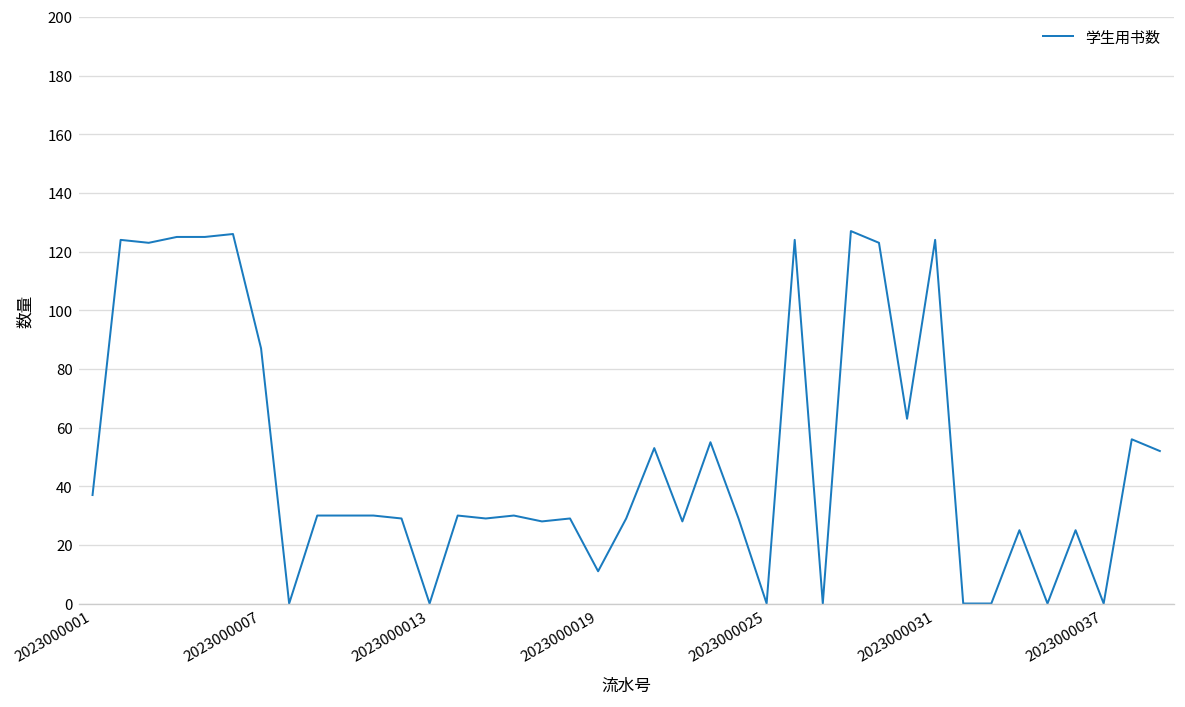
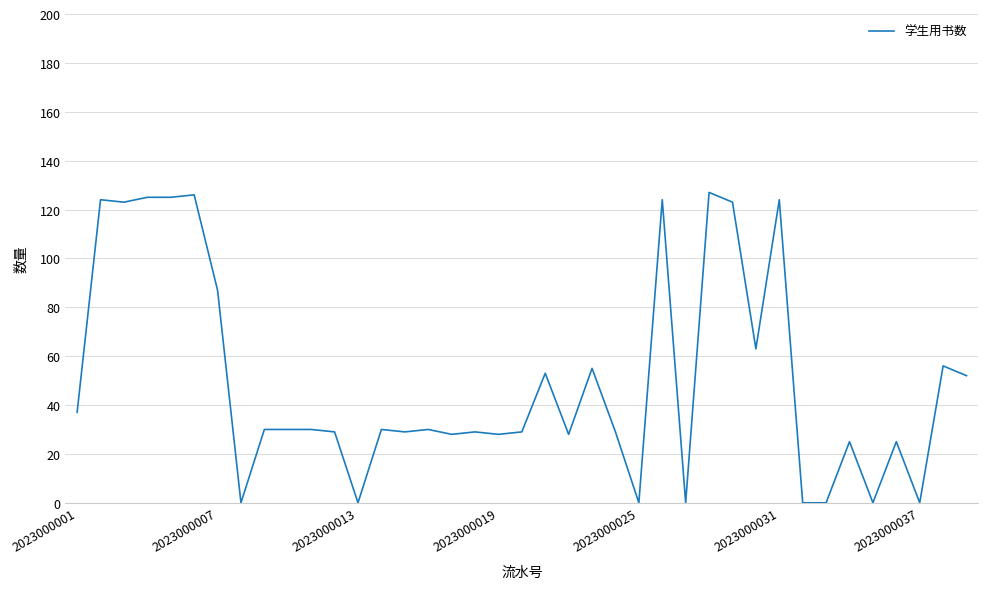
  {
    "2023000001": 37,
    "2023000007": 87,
    "2023000013": 0,
-   "2023000019": 11,
+   "2023000019": 28,
    "2023000025": 0,
    "2023000031": 124,
    "2023000037": 0
  }
